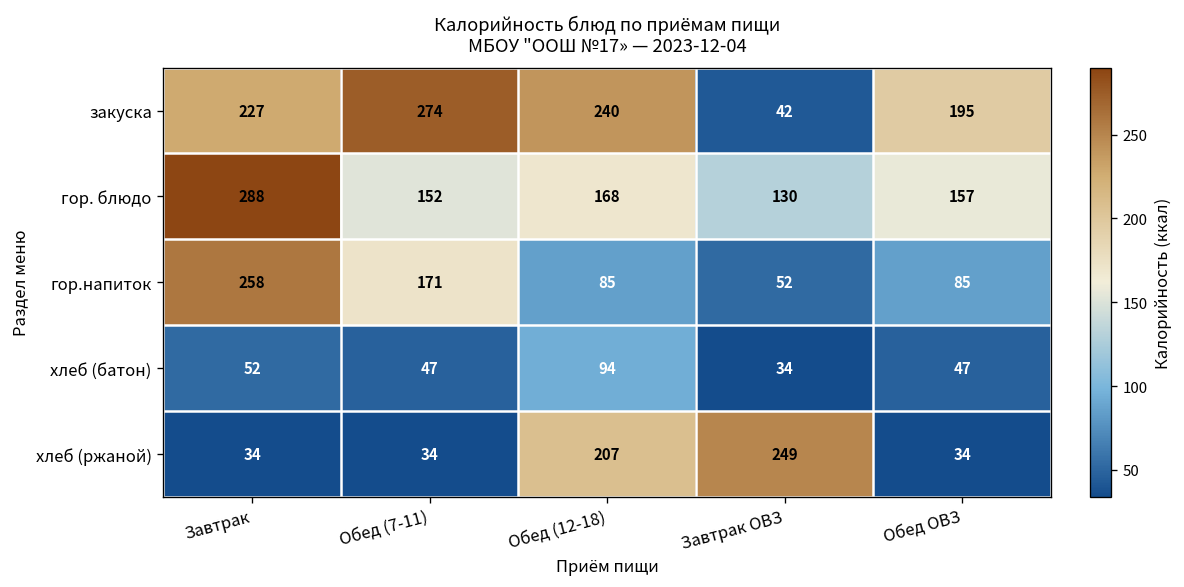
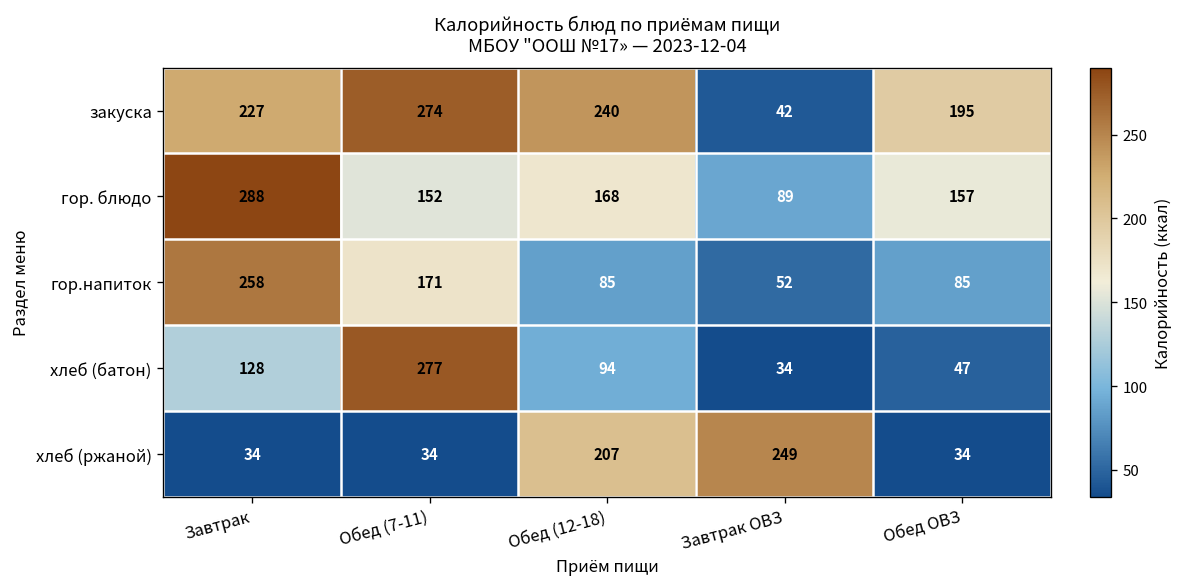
  {
    "закуска": {
      "Завтрак": 227,
      "Обед (7-11)": 274,
      "Обед (12-18)": 240,
      "Завтрак ОВЗ": 42,
      "Обед ОВЗ": 195
    },
    "гор. блюдо": {
      "Завтрак": 288,
      "Обед (7-11)": 152,
      "Обед (12-18)": 168,
-     "Завтрак ОВЗ": 130,
+     "Завтрак ОВЗ": 89,
      "Обед ОВЗ": 157
    },
    "гор.напиток": {
      "Завтрак": 258,
      "Обед (7-11)": 171,
      "Обед (12-18)": 85,
      "Завтрак ОВЗ": 52,
      "Обед ОВЗ": 85
    },
    "хлеб (батон)": {
-     "Завтрак": 52,
-     "Обед (7-11)": 47,
+     "Завтрак": 128,
+     "Обед (7-11)": 277,
      "Обед (12-18)": 94,
      "Завтрак ОВЗ": 34,
      "Обед ОВЗ": 47
    },
    "хлеб (ржаной)": {
      "Завтрак": 34,
      "Обед (7-11)": 34,
      "Обед (12-18)": 207,
      "Завтрак ОВЗ": 249,
      "Обед ОВЗ": 34
    }
  }
